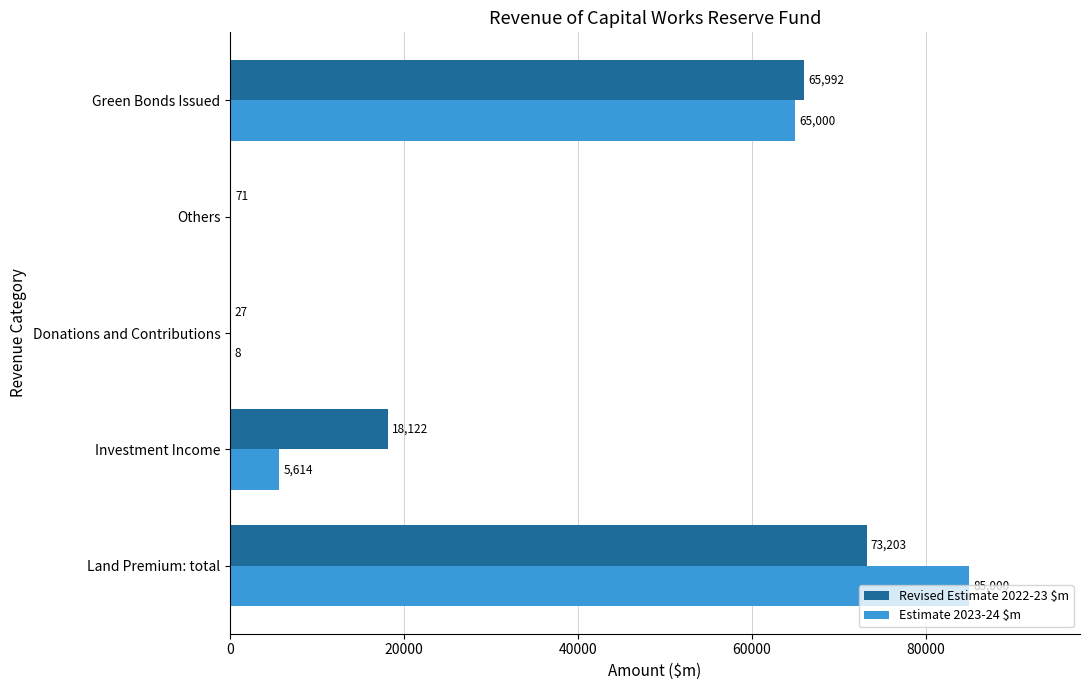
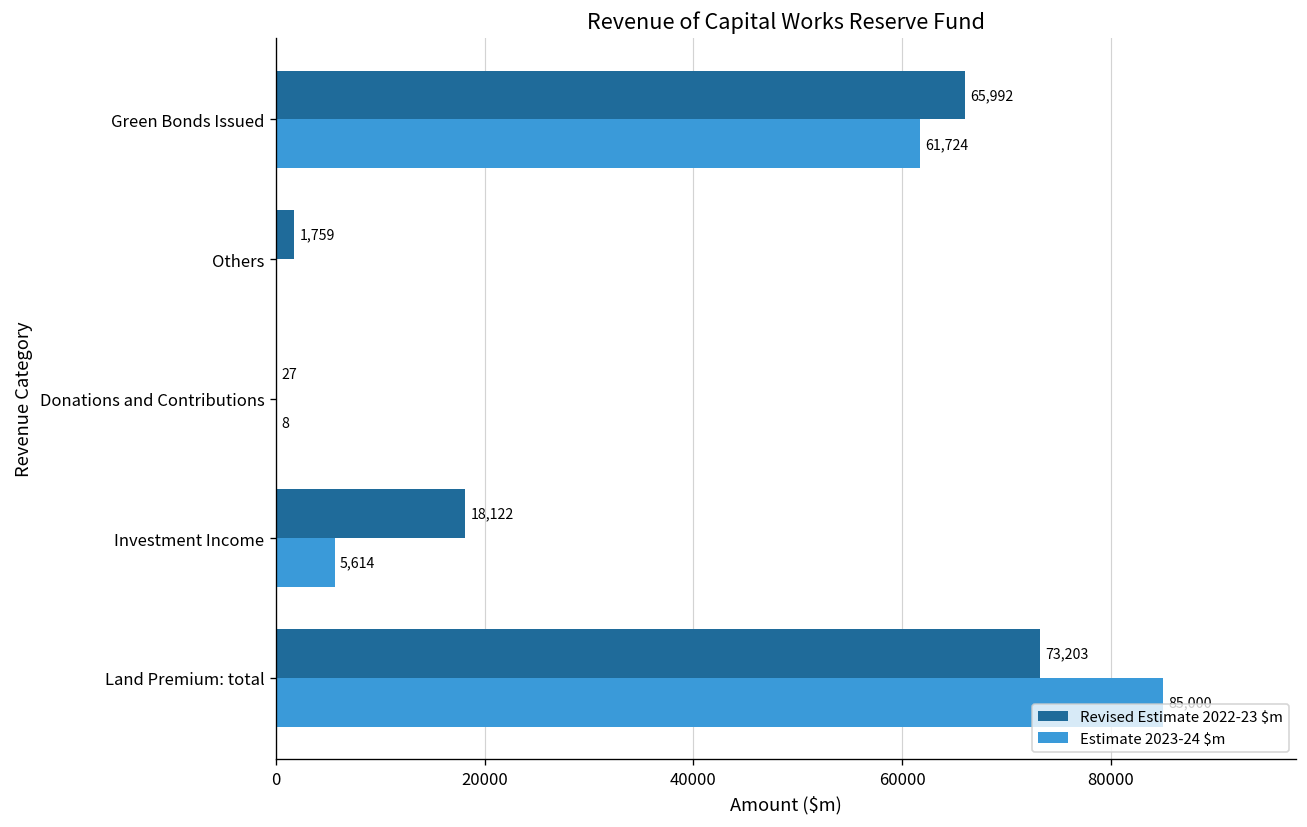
  {
    "Revised Estimate 2022-23 $m": {
      "Green Bonds Issued": "65,992",
-     "Others": "71",
+     "Others": "1,759",
      "Donations and Contributions": "27",
      "Investment Income": "18,122",
      "Land Premium: total": "73,203"
    },
    "Estimate 2023-24 $m": {
-     "Green Bonds Issued": "65,000",
+     "Green Bonds Issued": "61,724",
      "Donations and Contributions": "8",
      "Investment Income": "5,614"
    }
  }
